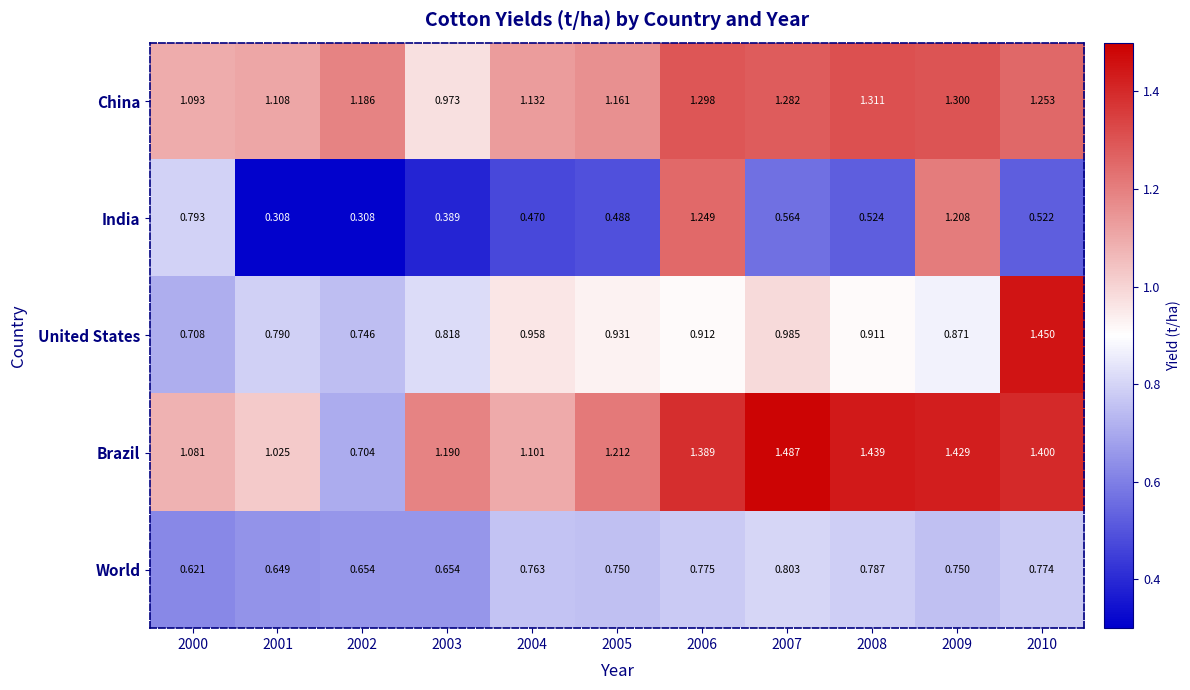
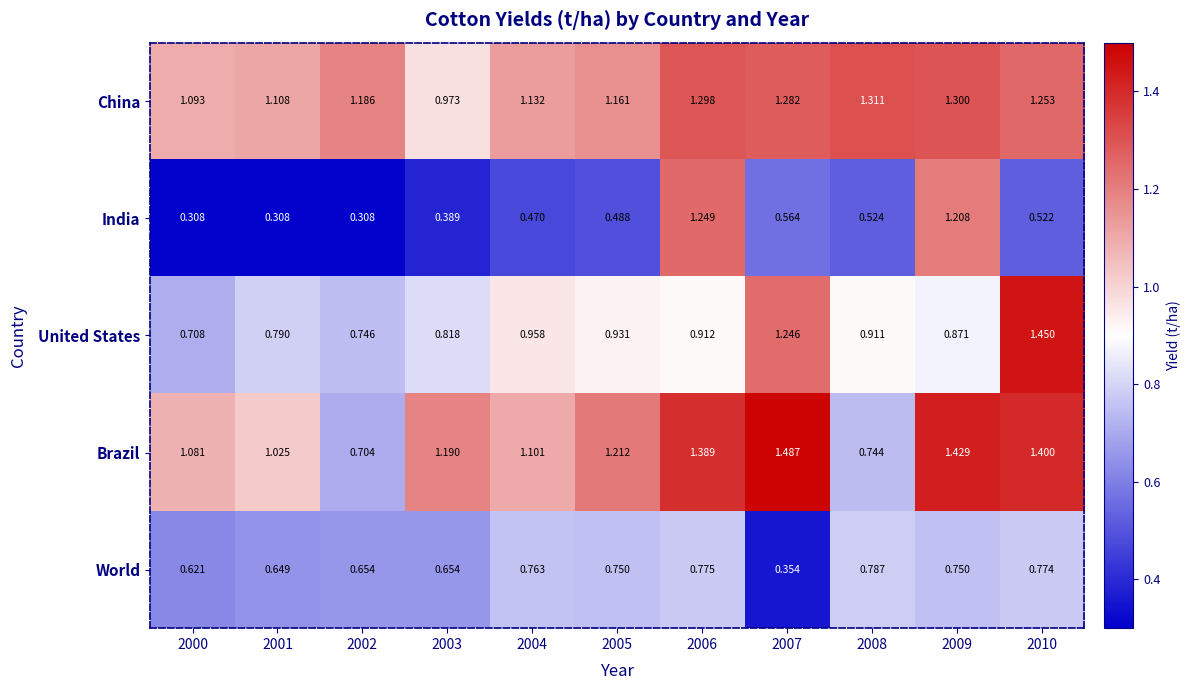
  {
    "China": {
      "2000": 1.093,
      "2001": 1.108,
      "2002": 1.186,
      "2003": 0.973,
      "2004": 1.132,
      "2005": 1.161,
      "2006": 1.298,
      "2007": 1.282,
      "2008": 1.311,
      "2009": 1.300,
      "2010": 1.253
    },
    "India": {
-     "2000": 0.793,
+     "2000": 0.308,
      "2001": 0.308,
      "2002": 0.308,
      "2003": 0.389,
      "2004": 0.470,
      "2005": 0.488,
      "2006": 1.249,
      "2007": 0.564,
      "2008": 0.524,
      "2009": 1.208,
      "2010": 0.522
    },
    "United States": {
      "2000": 0.708,
      "2001": 0.790,
      "2002": 0.746,
      "2003": 0.818,
      "2004": 0.958,
      "2005": 0.931,
      "2006": 0.912,
-     "2007": 0.985,
+     "2007": 1.246,
      "2008": 0.911,
      "2009": 0.871,
      "2010": 1.450
    },
    "Brazil": {
      "2000": 1.081,
      "2001": 1.025,
      "2002": 0.704,
      "2003": 1.190,
      "2004": 1.101,
      "2005": 1.212,
      "2006": 1.389,
      "2007": 1.487,
-     "2008": 1.439,
+     "2008": 0.744,
      "2009": 1.429,
      "2010": 1.400
    },
    "World": {
      "2000": 0.621,
      "2001": 0.649,
      "2002": 0.654,
      "2003": 0.654,
      "2004": 0.763,
      "2005": 0.750,
      "2006": 0.775,
-     "2007": 0.803,
+     "2007": 0.354,
      "2008": 0.787,
      "2009": 0.750,
      "2010": 0.774
    }
  }
